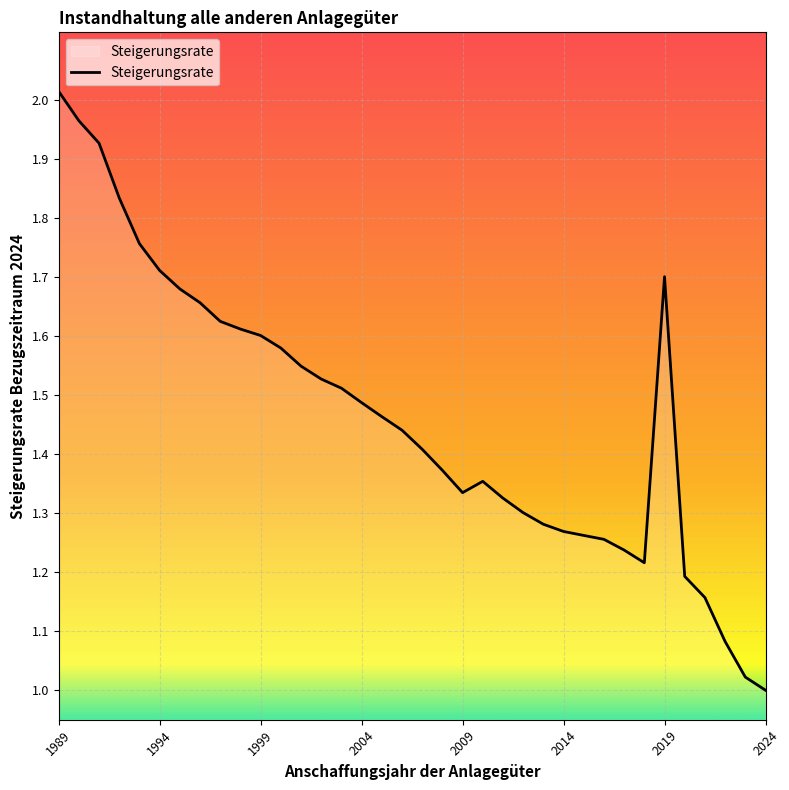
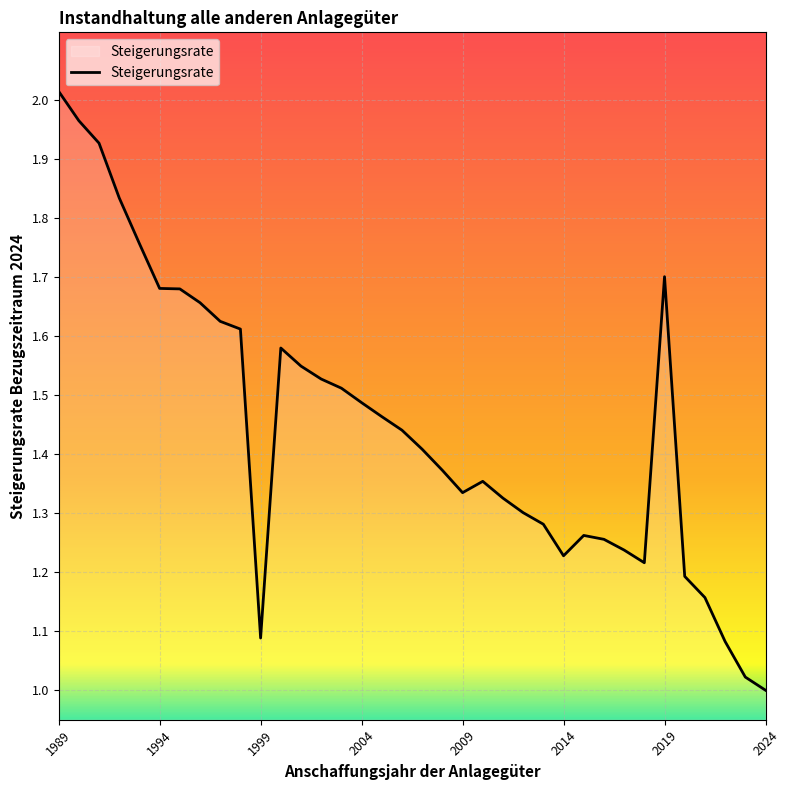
  {
    "1989": 2.02,
-   "1994": 1.71,
-   "1999": 1.60,
+   "1994": 1.68,
+   "1999": 1.09,
    "2004": 1.49,
    "2009": 1.33,
-   "2014": 1.27,
+   "2014": 1.23,
    "2019": 1.70,
    "2024": 1.00
  }
